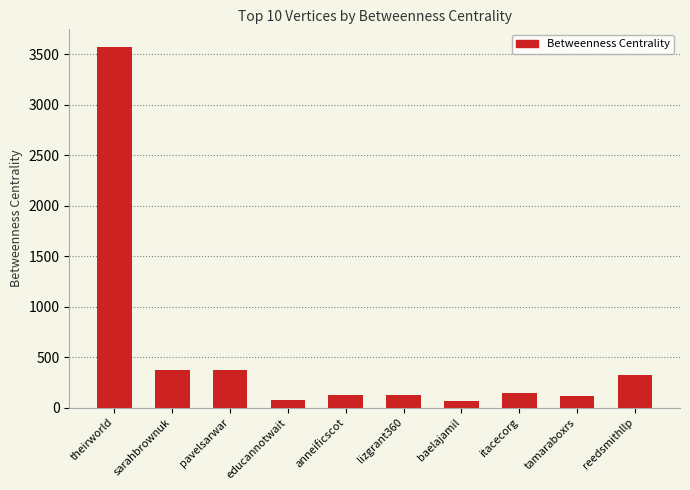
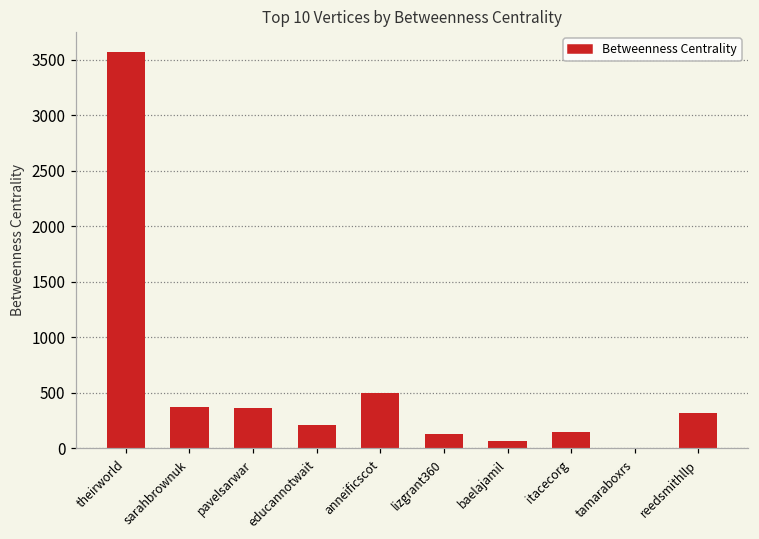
  {
    "theirworld": 3570,
    "sarahbrownuk": 370,
    "pavelsarwar": 370,
-   "educannotwait": 80,
-   "anneificscot": 130,
+   "educannotwait": 210,
+   "anneificscot": 500,
    "lizgrant360": 130,
    "baelajamil": 60,
    "itacecorg": 150,
-   "tamaraboxrs": 110,
+   "tamaraboxrs": 0,
    "reedsmithllp": 320
  }
